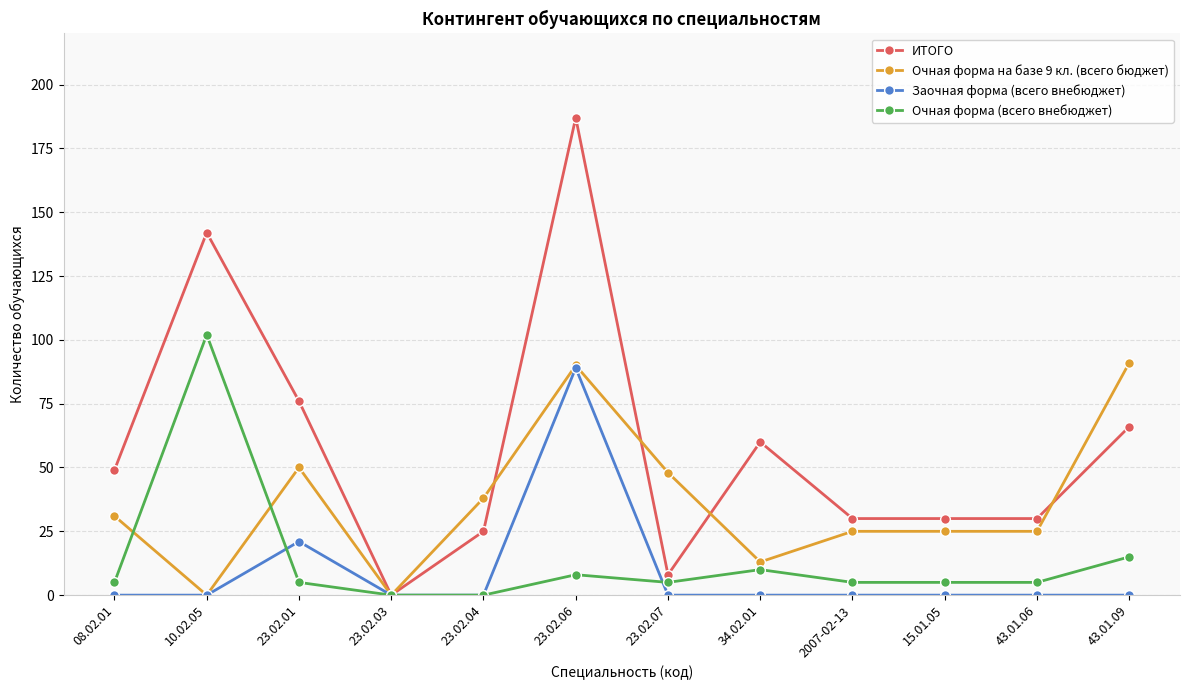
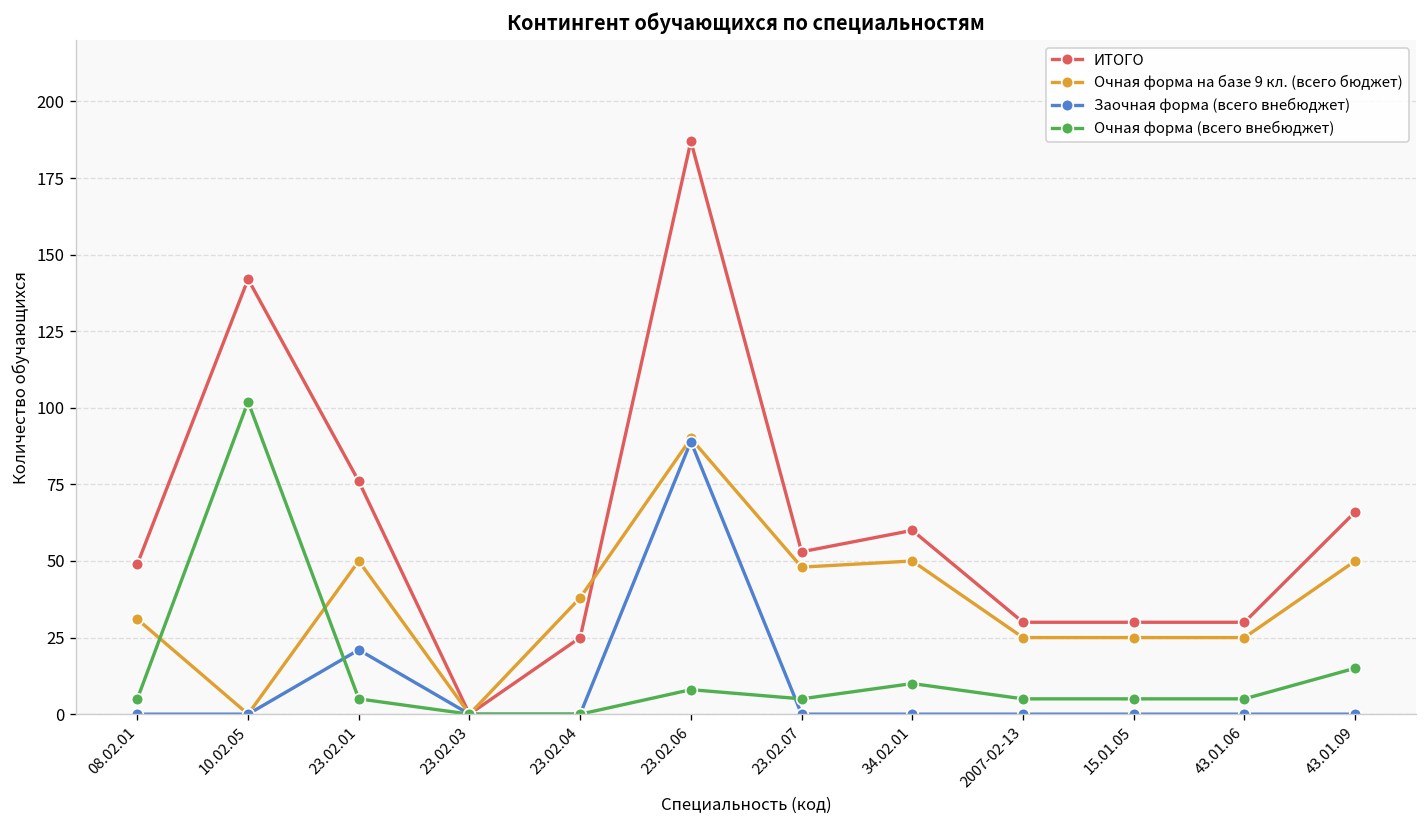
  {
    "ИТОГО": {
      "08.02.01": 49,
      "10.02.05": 142,
      "23.02.01": 76,
      "23.02.04": 25,
      "23.02.06": 187,
-     "23.02.07": 8,
+     "23.02.07": 53,
      "34.02.01": 60,
      "2007-02-13": 30,
      "15.01.05": 30,
      "43.01.06": 30,
      "43.01.09": 66
    },
    "Очная форма на базе 9 кл. (всего бюджет)": {
      "08.02.01": 31,
      "23.02.01": 50,
      "23.02.04": 38,
      "23.02.07": 48,
-     "34.02.01": 13,
+     "34.02.01": 50,
      "2007-02-13": 25,
      "15.01.05": 25,
      "43.01.06": 25,
-     "43.01.09": 91
+     "43.01.09": 50
    },
    "Заочная форма (всего внебюджет)": {
      "08.02.01": 0,
      "23.02.01": 21,
      "23.02.07": 0,
      "34.02.01": 0,
      "2007-02-13": 0,
      "15.01.05": 0,
      "43.01.06": 0,
      "43.01.09": 0
    },
    "Очная форма (всего внебюджет)": {
      "08.02.01": 5,
      "10.02.05": 102,
      "23.02.01": 5,
      "23.02.06": 8,
      "23.02.07": 5,
      "34.02.01": 10,
      "2007-02-13": 5,
      "15.01.05": 5,
      "43.01.06": 5,
      "43.01.09": 15
    }
  }
